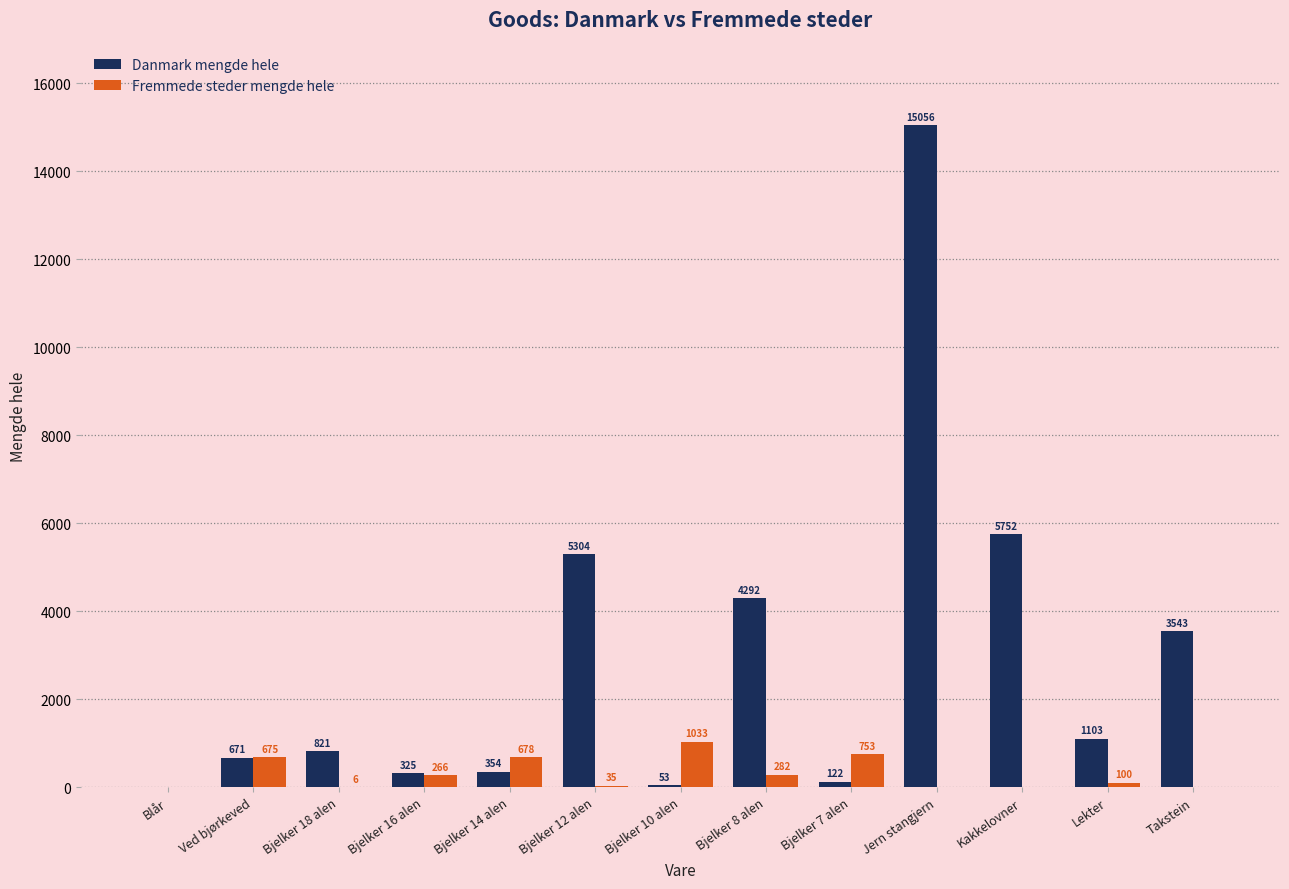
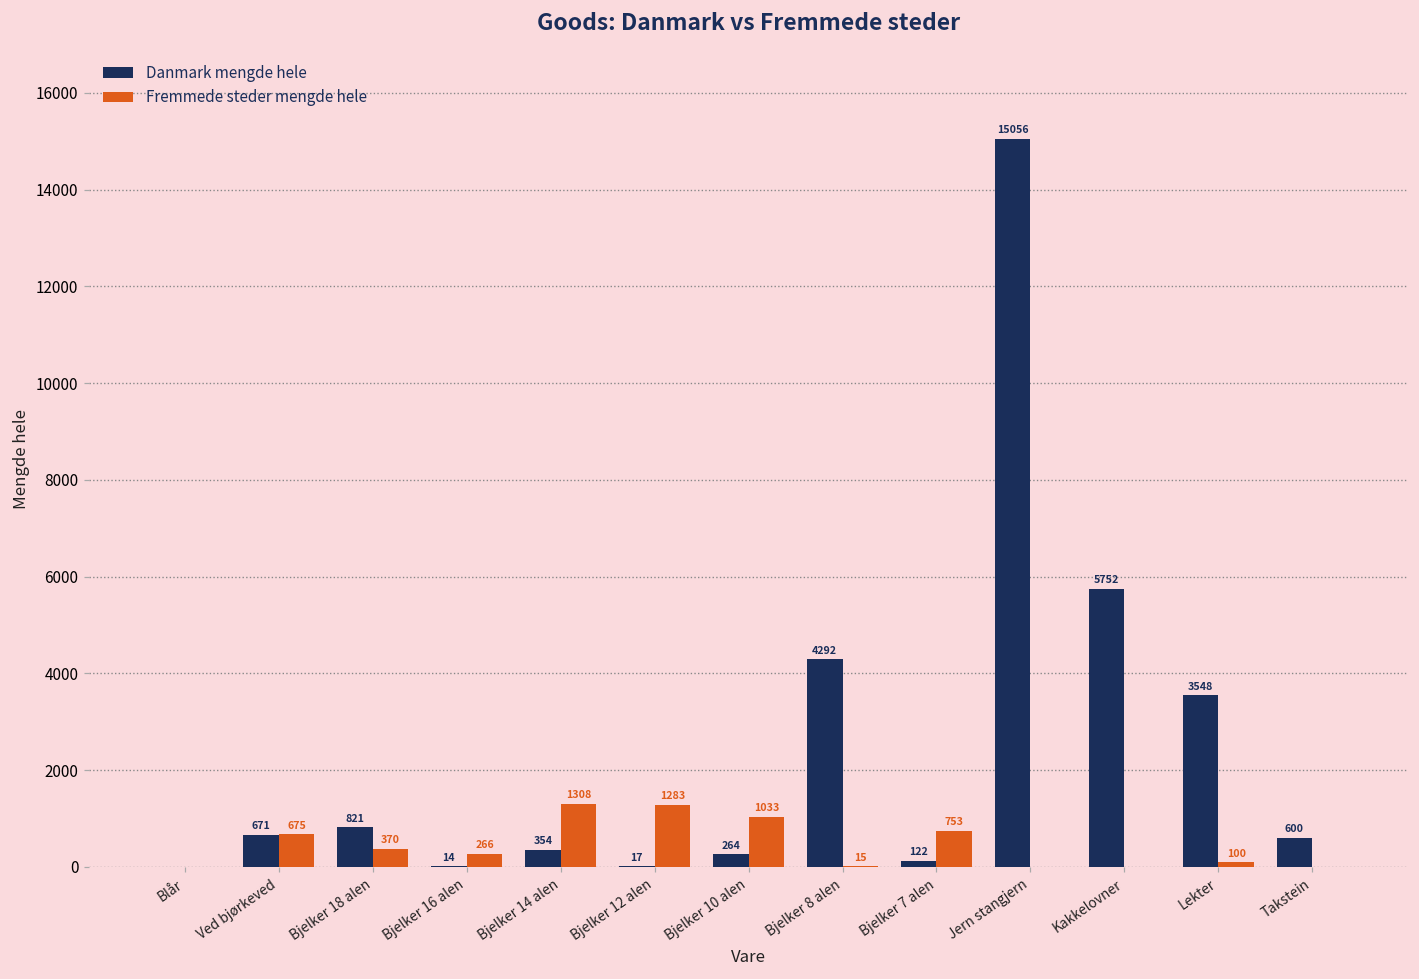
  {
    "Danmark mengde hele": {
      "Ved bjørkeved": 671,
      "Bjelker 18 alen": 821,
-     "Bjelker 16 alen": 325,
+     "Bjelker 16 alen": 14,
      "Bjelker 14 alen": 354,
-     "Bjelker 12 alen": 5304,
-     "Bjelker 10 alen": 53,
+     "Bjelker 12 alen": 17,
+     "Bjelker 10 alen": 264,
      "Bjelker 8 alen": 4292,
      "Bjelker 7 alen": 122,
      "Jern stangjern": 15056,
      "Kakkelovner": 5752,
-     "Lekter": 1103,
-     "Takstein": 3543
+     "Lekter": 3548,
+     "Takstein": 600
    },
    "Fremmede steder mengde hele": {
      "Ved bjørkeved": 675,
-     "Bjelker 18 alen": 6,
+     "Bjelker 18 alen": 370,
      "Bjelker 16 alen": 266,
-     "Bjelker 14 alen": 678,
-     "Bjelker 12 alen": 35,
+     "Bjelker 14 alen": 1308,
+     "Bjelker 12 alen": 1283,
      "Bjelker 10 alen": 1033,
-     "Bjelker 8 alen": 282,
+     "Bjelker 8 alen": 15,
      "Bjelker 7 alen": 753,
      "Lekter": 100
    }
  }
